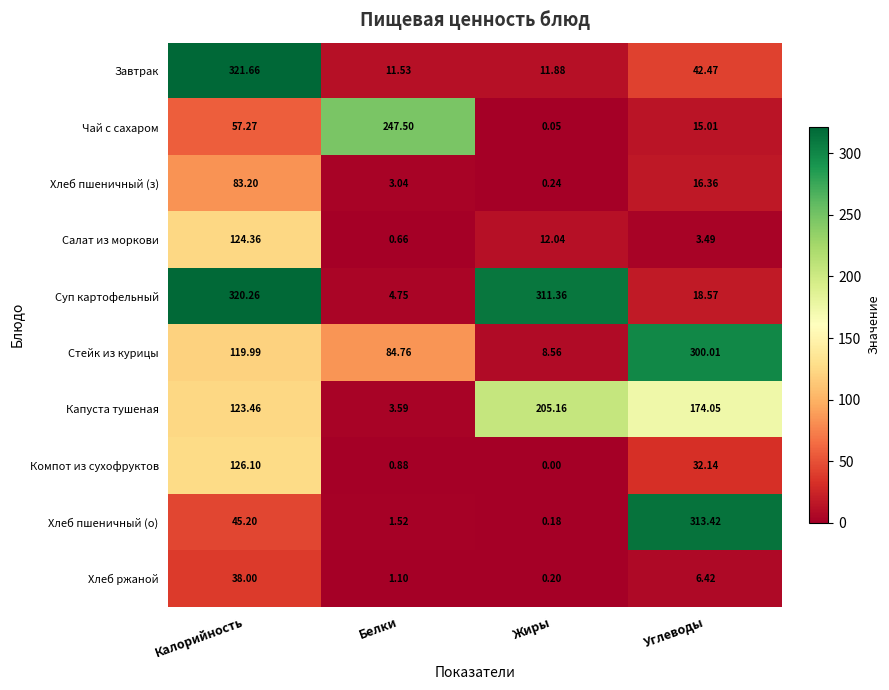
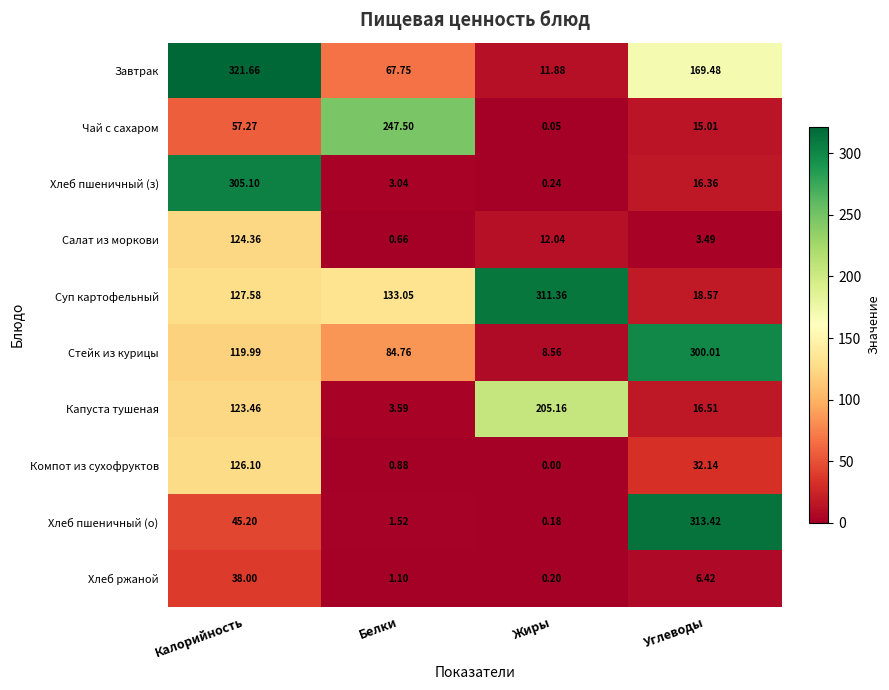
  {
    "Завтрак": {
      "Калорийность": 321.66,
-     "Белки": 11.53,
+     "Белки": 67.75,
      "Жиры": 11.88,
-     "Углеводы": 42.47
+     "Углеводы": 169.48
    },
    "Чай с сахаром": {
      "Калорийность": 57.27,
      "Белки": 247.50,
      "Жиры": 0.05,
      "Углеводы": 15.01
    },
    "Хлеб пшеничный (з)": {
-     "Калорийность": 83.20,
+     "Калорийность": 305.10,
      "Белки": 3.04,
      "Жиры": 0.24,
      "Углеводы": 16.36
    },
    "Салат из моркови": {
      "Калорийность": 124.36,
      "Белки": 0.66,
      "Жиры": 12.04,
      "Углеводы": 3.49
    },
    "Суп картофельный": {
-     "Калорийность": 320.26,
-     "Белки": 4.75,
+     "Калорийность": 127.58,
+     "Белки": 133.05,
      "Жиры": 311.36,
      "Углеводы": 18.57
    },
    "Стейк из курицы": {
      "Калорийность": 119.99,
      "Белки": 84.76,
      "Жиры": 8.56,
      "Углеводы": 300.01
    },
    "Капуста тушеная": {
      "Калорийность": 123.46,
      "Белки": 3.59,
      "Жиры": 205.16,
-     "Углеводы": 174.05
+     "Углеводы": 16.51
    },
    "Компот из сухофруктов": {
      "Калорийность": 126.10,
      "Белки": 0.88,
      "Жиры": 0.00,
      "Углеводы": 32.14
    },
    "Хлеб пшеничный (о)": {
      "Калорийность": 45.20,
      "Белки": 1.52,
      "Жиры": 0.18,
      "Углеводы": 313.42
    },
    "Хлеб ржаной": {
      "Калорийность": 38.00,
      "Белки": 1.10,
      "Жиры": 0.20,
      "Углеводы": 6.42
    }
  }
